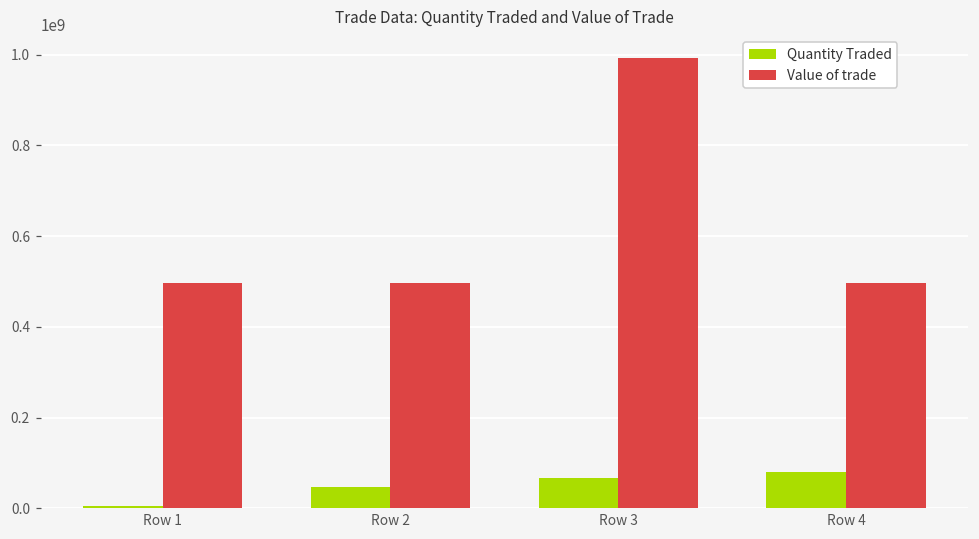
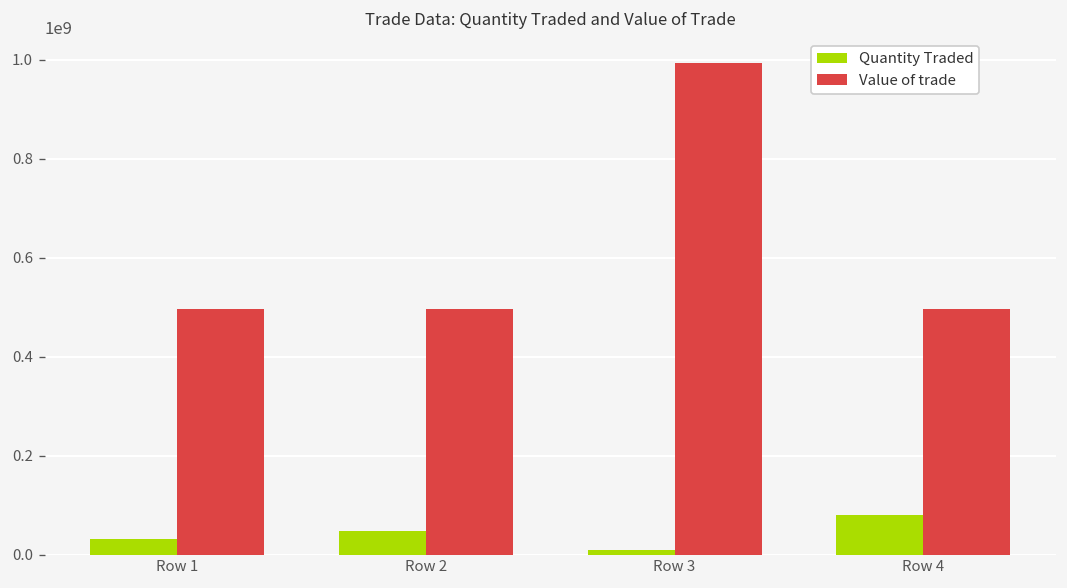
  {
    "Quantity Traded": {
-     "Row 1": 10000000,
+     "Row 1": 30000000,
      "Row 2": 50000000,
-     "Row 3": 70000000,
+     "Row 3": 10000000,
      "Row 4": 80000000
    },
    "Value of trade": {
      "Row 1": 500000000,
      "Row 2": 500000000,
      "Row 3": 990000000,
      "Row 4": 500000000
    }
  }
